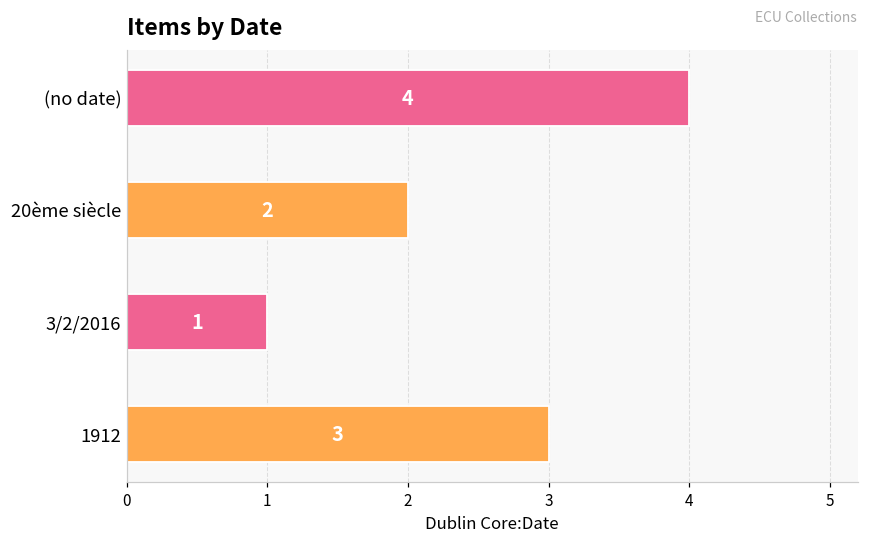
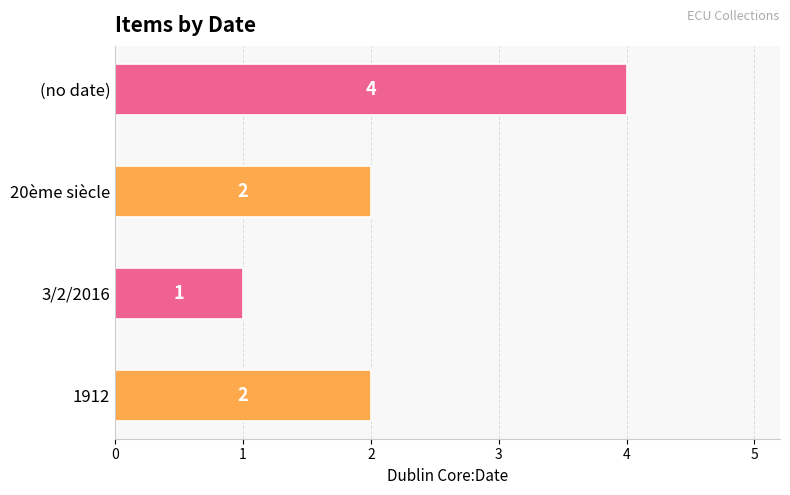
  {
    "(no date)": 4,
    "20ème siècle": 2,
    "3/2/2016": 1,
-   "1912": 3
+   "1912": 2
  }
